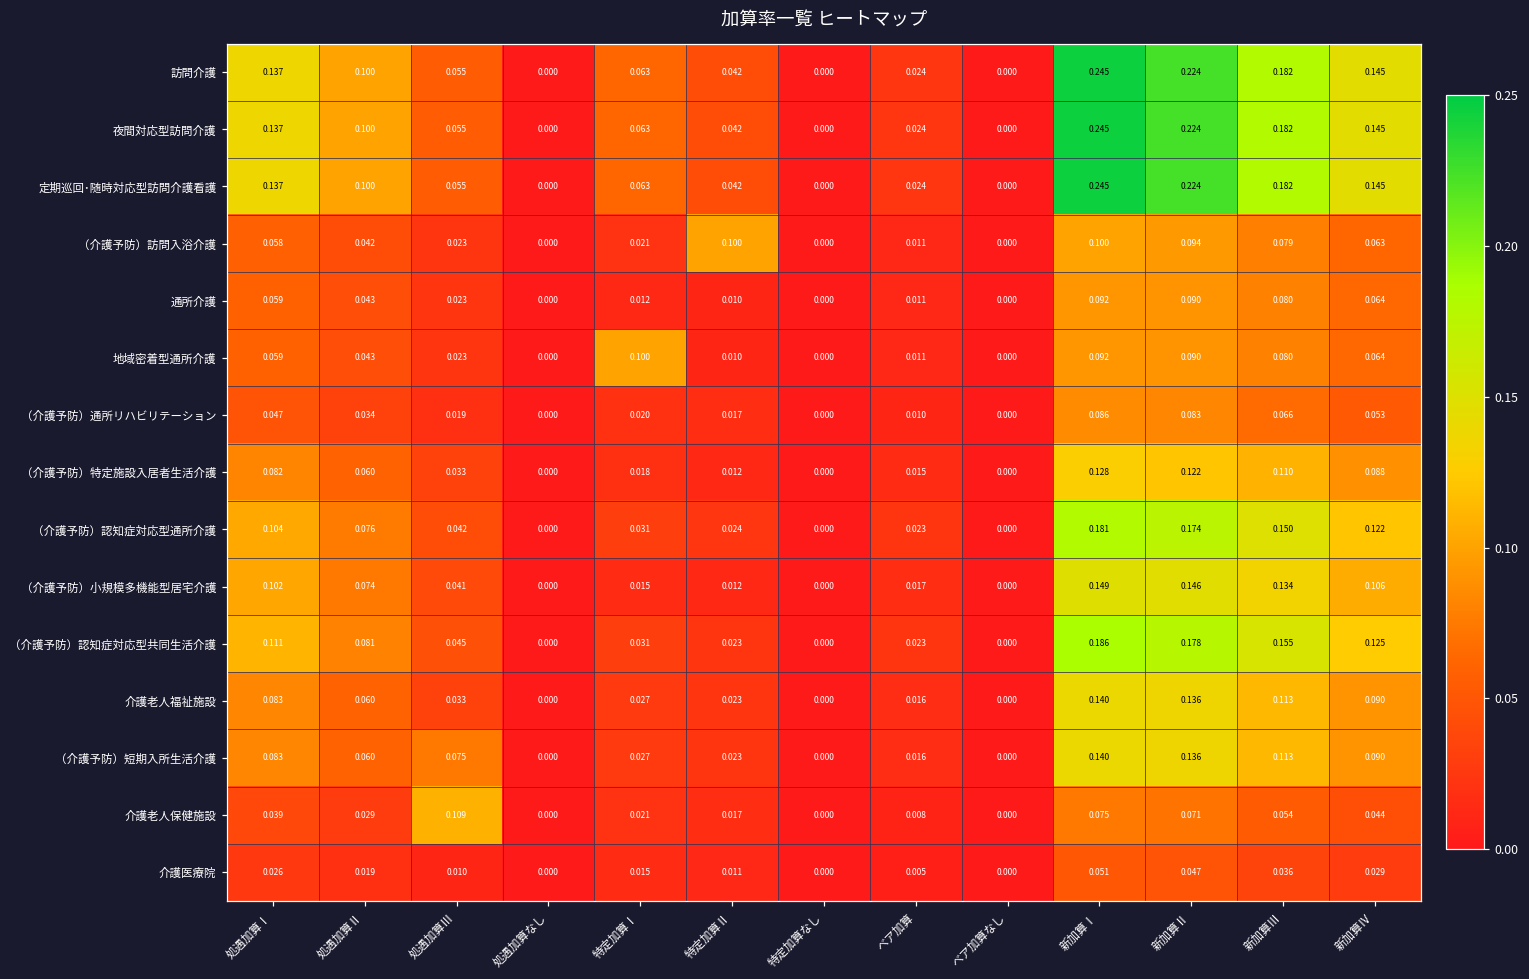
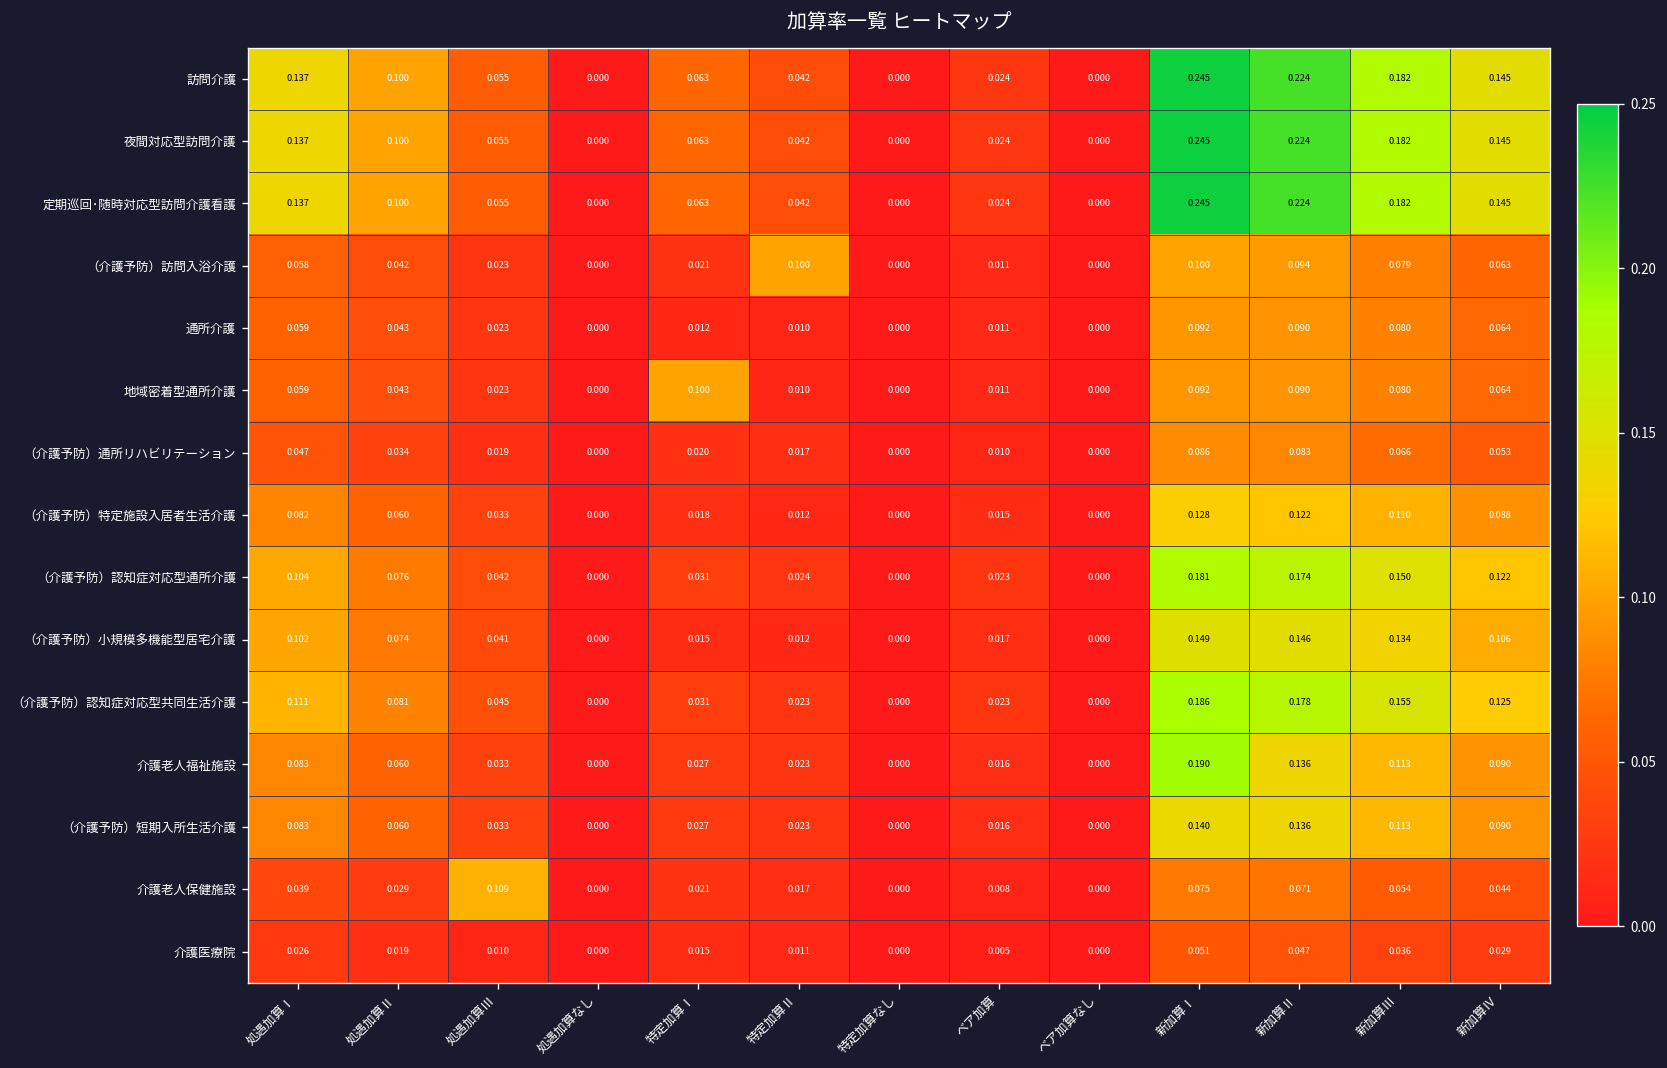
  {
    "訪問介護": {
      "処遇加算Ⅰ": 0.137,
      "処遇加算Ⅱ": 0.100,
      "処遇加算Ⅲ": 0.055,
      "処遇加算なし": 0.000,
      "特定加算Ⅰ": 0.063,
      "特定加算Ⅱ": 0.042,
      "特定加算なし": 0.000,
      "ベア加算": 0.024,
      "ベア加算なし": 0.000,
      "新加算Ⅰ": 0.245,
      "新加算Ⅱ": 0.224,
      "新加算Ⅲ": 0.182,
      "新加算Ⅳ": 0.145
    },
    "夜間対応型訪問介護": {
      "処遇加算Ⅰ": 0.137,
      "処遇加算Ⅱ": 0.100,
      "処遇加算Ⅲ": 0.055,
      "処遇加算なし": 0.000,
      "特定加算Ⅰ": 0.063,
      "特定加算Ⅱ": 0.042,
      "特定加算なし": 0.000,
      "ベア加算": 0.024,
      "ベア加算なし": 0.000,
      "新加算Ⅰ": 0.245,
      "新加算Ⅱ": 0.224,
      "新加算Ⅲ": 0.182,
      "新加算Ⅳ": 0.145
    },
    "定期巡回･随時対応型訪問介護看護": {
      "処遇加算Ⅰ": 0.137,
      "処遇加算Ⅱ": 0.100,
      "処遇加算Ⅲ": 0.055,
      "処遇加算なし": 0.000,
      "特定加算Ⅰ": 0.063,
      "特定加算Ⅱ": 0.042,
      "特定加算なし": 0.000,
      "ベア加算": 0.024,
      "ベア加算なし": 0.000,
      "新加算Ⅰ": 0.245,
      "新加算Ⅱ": 0.224,
      "新加算Ⅲ": 0.182,
      "新加算Ⅳ": 0.145
    },
    "（介護予防）訪問入浴介護": {
      "処遇加算Ⅰ": 0.058,
      "処遇加算Ⅱ": 0.042,
      "処遇加算Ⅲ": 0.023,
      "処遇加算なし": 0.000,
      "特定加算Ⅰ": 0.021,
      "特定加算Ⅱ": 0.100,
      "特定加算なし": 0.000,
      "ベア加算": 0.011,
      "ベア加算なし": 0.000,
      "新加算Ⅰ": 0.100,
      "新加算Ⅱ": 0.094,
      "新加算Ⅲ": 0.079,
      "新加算Ⅳ": 0.063
    },
    "通所介護": {
      "処遇加算Ⅰ": 0.059,
      "処遇加算Ⅱ": 0.043,
      "処遇加算Ⅲ": 0.023,
      "処遇加算なし": 0.000,
      "特定加算Ⅰ": 0.012,
      "特定加算Ⅱ": 0.010,
      "特定加算なし": 0.000,
      "ベア加算": 0.011,
      "ベア加算なし": 0.000,
      "新加算Ⅰ": 0.092,
      "新加算Ⅱ": 0.090,
      "新加算Ⅲ": 0.080,
      "新加算Ⅳ": 0.064
    },
    "地域密着型通所介護": {
      "処遇加算Ⅰ": 0.059,
      "処遇加算Ⅱ": 0.043,
      "処遇加算Ⅲ": 0.023,
      "処遇加算なし": 0.000,
      "特定加算Ⅰ": 0.100,
      "特定加算Ⅱ": 0.010,
      "特定加算なし": 0.000,
      "ベア加算": 0.011,
      "ベア加算なし": 0.000,
      "新加算Ⅰ": 0.092,
      "新加算Ⅱ": 0.090,
      "新加算Ⅲ": 0.080,
      "新加算Ⅳ": 0.064
    },
    "（介護予防）通所リハビリテーション": {
      "処遇加算Ⅰ": 0.047,
      "処遇加算Ⅱ": 0.034,
      "処遇加算Ⅲ": 0.019,
      "処遇加算なし": 0.000,
      "特定加算Ⅰ": 0.020,
      "特定加算Ⅱ": 0.017,
      "特定加算なし": 0.000,
      "ベア加算": 0.010,
      "ベア加算なし": 0.000,
      "新加算Ⅰ": 0.086,
      "新加算Ⅱ": 0.083,
      "新加算Ⅲ": 0.066,
      "新加算Ⅳ": 0.053
    },
    "（介護予防）特定施設入居者生活介護": {
      "処遇加算Ⅰ": 0.082,
      "処遇加算Ⅱ": 0.060,
      "処遇加算Ⅲ": 0.033,
      "処遇加算なし": 0.000,
      "特定加算Ⅰ": 0.018,
      "特定加算Ⅱ": 0.012,
      "特定加算なし": 0.000,
      "ベア加算": 0.015,
      "ベア加算なし": 0.000,
      "新加算Ⅰ": 0.128,
      "新加算Ⅱ": 0.122,
      "新加算Ⅲ": 0.110,
      "新加算Ⅳ": 0.088
    },
    "（介護予防）認知症対応型通所介護": {
      "処遇加算Ⅰ": 0.104,
      "処遇加算Ⅱ": 0.076,
      "処遇加算Ⅲ": 0.042,
      "処遇加算なし": 0.000,
      "特定加算Ⅰ": 0.031,
      "特定加算Ⅱ": 0.024,
      "特定加算なし": 0.000,
      "ベア加算": 0.023,
      "ベア加算なし": 0.000,
      "新加算Ⅰ": 0.181,
      "新加算Ⅱ": 0.174,
      "新加算Ⅲ": 0.150,
      "新加算Ⅳ": 0.122
    },
    "（介護予防）小規模多機能型居宅介護": {
      "処遇加算Ⅰ": 0.102,
      "処遇加算Ⅱ": 0.074,
      "処遇加算Ⅲ": 0.041,
      "処遇加算なし": 0.000,
      "特定加算Ⅰ": 0.015,
      "特定加算Ⅱ": 0.012,
      "特定加算なし": 0.000,
      "ベア加算": 0.017,
      "ベア加算なし": 0.000,
      "新加算Ⅰ": 0.149,
      "新加算Ⅱ": 0.146,
      "新加算Ⅲ": 0.134,
      "新加算Ⅳ": 0.106
    },
    "（介護予防）認知症対応型共同生活介護": {
      "処遇加算Ⅰ": 0.111,
      "処遇加算Ⅱ": 0.081,
      "処遇加算Ⅲ": 0.045,
      "処遇加算なし": 0.000,
      "特定加算Ⅰ": 0.031,
      "特定加算Ⅱ": 0.023,
      "特定加算なし": 0.000,
      "ベア加算": 0.023,
      "ベア加算なし": 0.000,
      "新加算Ⅰ": 0.186,
      "新加算Ⅱ": 0.178,
      "新加算Ⅲ": 0.155,
      "新加算Ⅳ": 0.125
    },
    "介護老人福祉施設": {
      "処遇加算Ⅰ": 0.083,
      "処遇加算Ⅱ": 0.060,
      "処遇加算Ⅲ": 0.033,
      "処遇加算なし": 0.000,
      "特定加算Ⅰ": 0.027,
      "特定加算Ⅱ": 0.023,
      "特定加算なし": 0.000,
      "ベア加算": 0.016,
      "ベア加算なし": 0.000,
-     "新加算Ⅰ": 0.140,
+     "新加算Ⅰ": 0.190,
      "新加算Ⅱ": 0.136,
      "新加算Ⅲ": 0.113,
      "新加算Ⅳ": 0.090
    },
    "（介護予防）短期入所生活介護": {
      "処遇加算Ⅰ": 0.083,
      "処遇加算Ⅱ": 0.060,
-     "処遇加算Ⅲ": 0.075,
+     "処遇加算Ⅲ": 0.033,
      "処遇加算なし": 0.000,
      "特定加算Ⅰ": 0.027,
      "特定加算Ⅱ": 0.023,
      "特定加算なし": 0.000,
      "ベア加算": 0.016,
      "ベア加算なし": 0.000,
      "新加算Ⅰ": 0.140,
      "新加算Ⅱ": 0.136,
      "新加算Ⅲ": 0.113,
      "新加算Ⅳ": 0.090
    },
    "介護老人保健施設": {
      "処遇加算Ⅰ": 0.039,
      "処遇加算Ⅱ": 0.029,
      "処遇加算Ⅲ": 0.109,
      "処遇加算なし": 0.000,
      "特定加算Ⅰ": 0.021,
      "特定加算Ⅱ": 0.017,
      "特定加算なし": 0.000,
      "ベア加算": 0.008,
      "ベア加算なし": 0.000,
      "新加算Ⅰ": 0.075,
      "新加算Ⅱ": 0.071,
      "新加算Ⅲ": 0.054,
      "新加算Ⅳ": 0.044
    },
    "介護医療院": {
      "処遇加算Ⅰ": 0.026,
      "処遇加算Ⅱ": 0.019,
      "処遇加算Ⅲ": 0.010,
      "処遇加算なし": 0.000,
      "特定加算Ⅰ": 0.015,
      "特定加算Ⅱ": 0.011,
      "特定加算なし": 0.000,
      "ベア加算": 0.005,
      "ベア加算なし": 0.000,
      "新加算Ⅰ": 0.051,
      "新加算Ⅱ": 0.047,
      "新加算Ⅲ": 0.036,
      "新加算Ⅳ": 0.029
    }
  }
